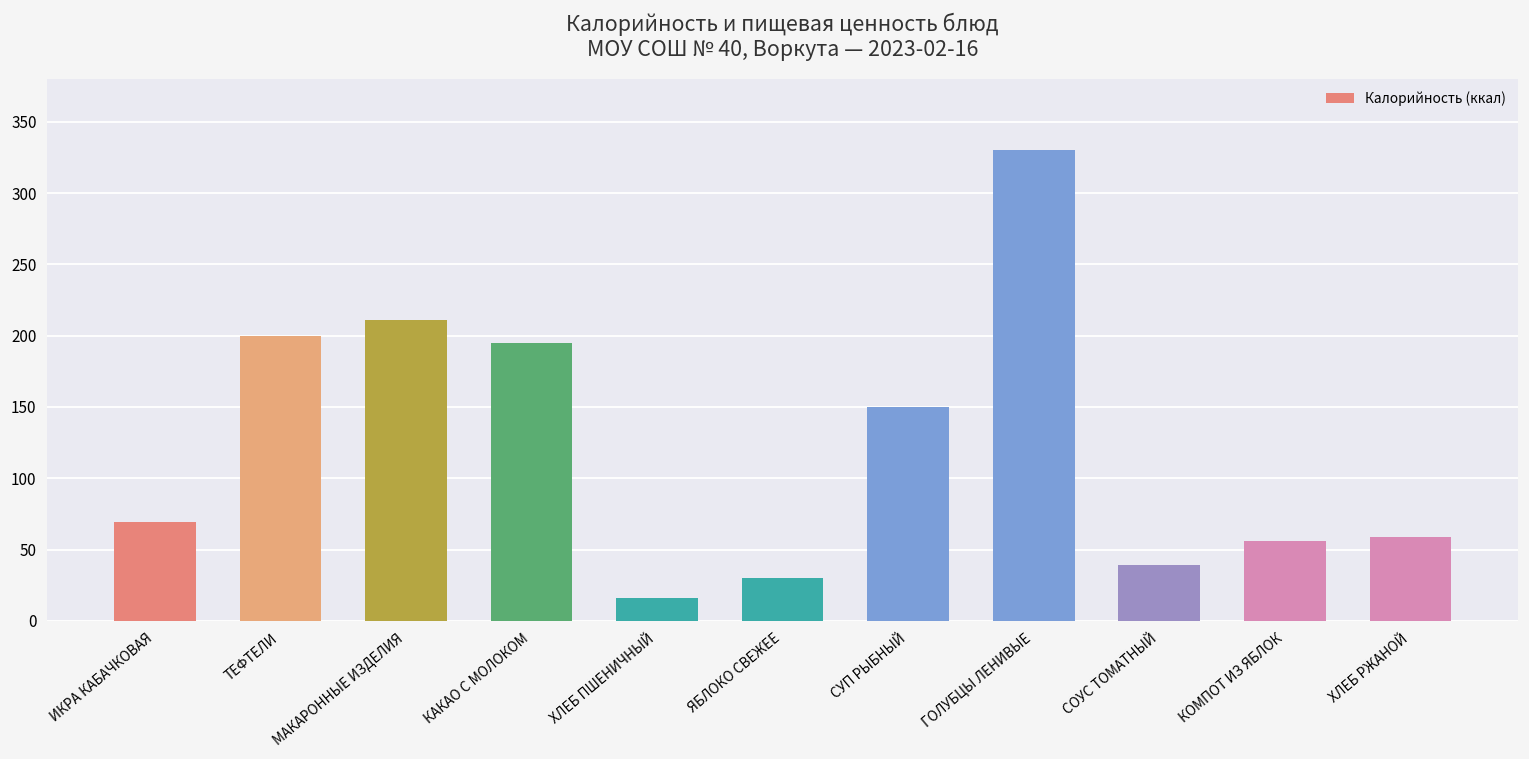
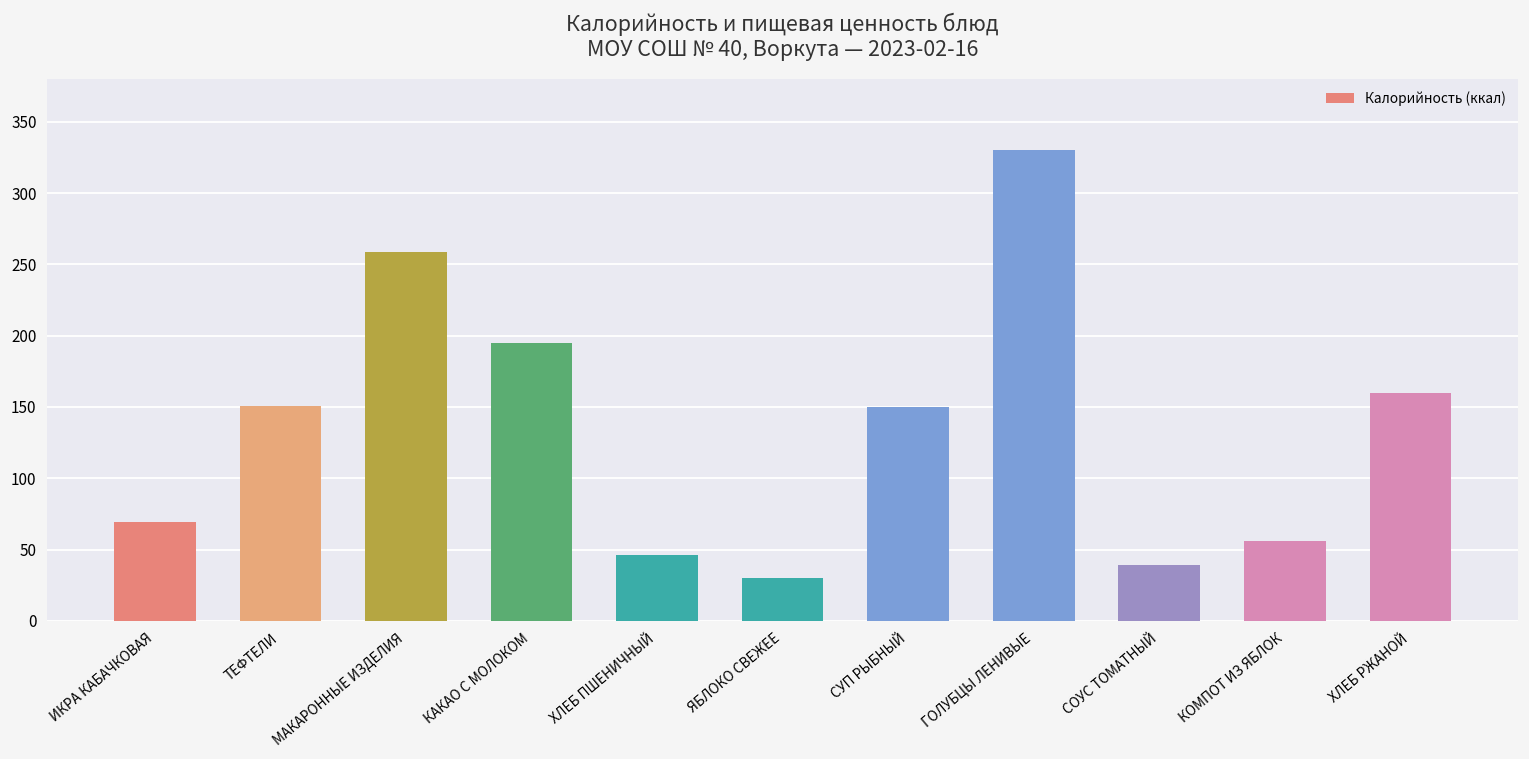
  {
    "ИКРА КАБАЧКОВАЯ": 69,
-   "ТЕФТЕЛИ": 200,
-   "МАКАРОННЫЕ ИЗДЕЛИЯ": 211,
+   "ТЕФТЕЛИ": 151,
+   "МАКАРОННЫЕ ИЗДЕЛИЯ": 259,
    "КАКАО С МОЛОКОМ": 195,
-   "ХЛЕБ ПШЕНИЧНЫЙ": 16,
+   "ХЛЕБ ПШЕНИЧНЫЙ": 46,
    "ЯБЛОКО СВЕЖЕЕ": 30,
    "СУП РЫБНЫЙ": 150,
    "ГОЛУБЦЫ ЛЕНИВЫЕ": 330,
    "СОУС ТОМАТНЫЙ": 39,
    "КОМПОТ ИЗ ЯБЛОК": 56,
-   "ХЛЕБ РЖАНОЙ": 59
+   "ХЛЕБ РЖАНОЙ": 160
  }
